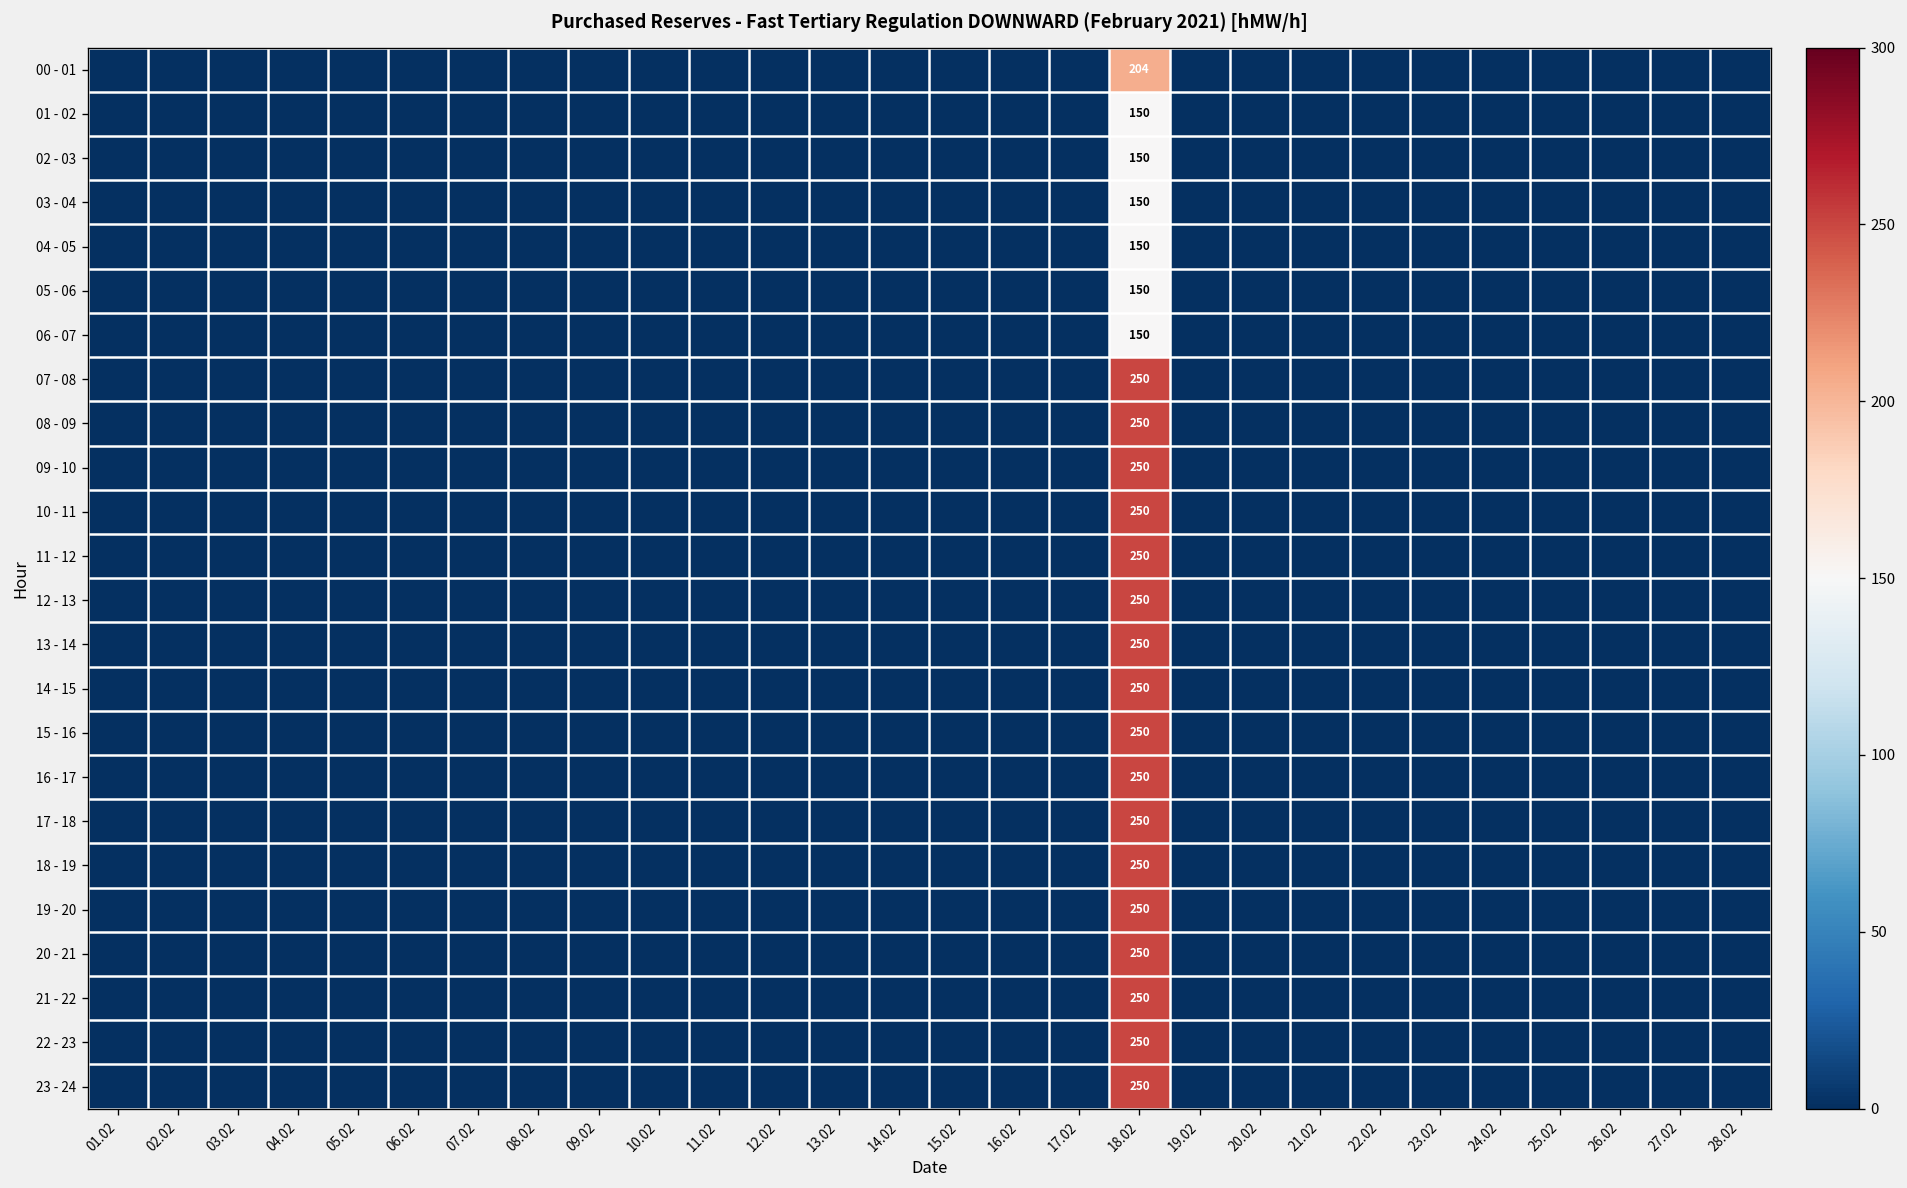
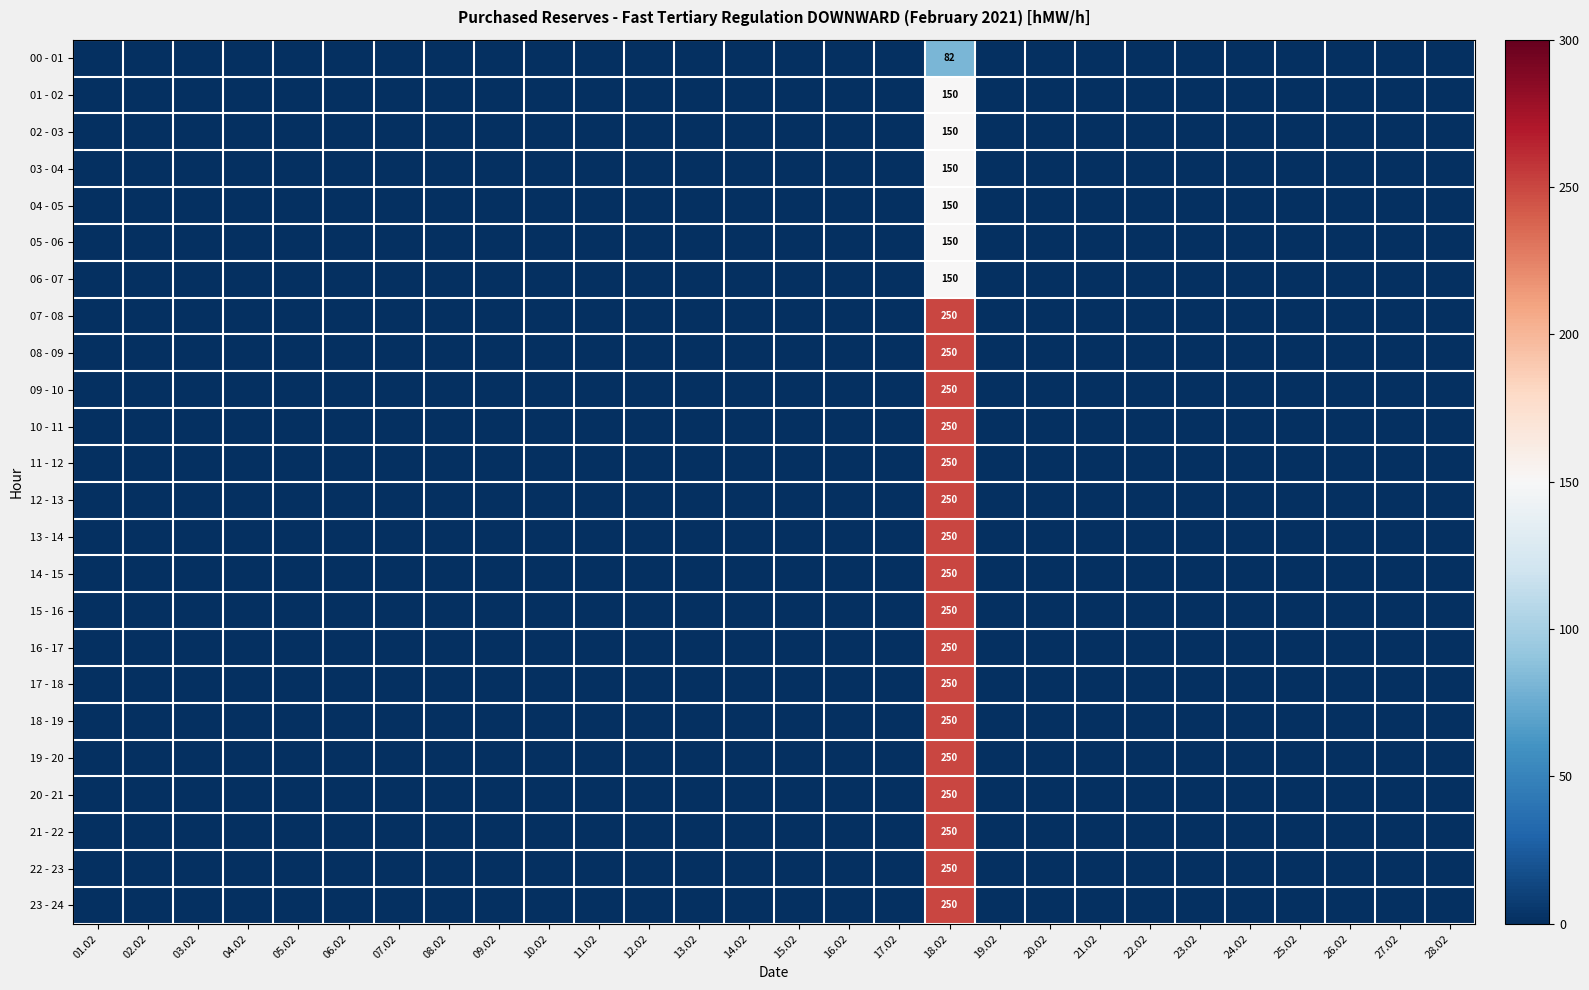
  {
    "00 - 01": {
-     "18.02": 204
+     "18.02": 82
    },
    "01 - 02": {
      "18.02": 150
    },
    "02 - 03": {
      "18.02": 150
    },
    "03 - 04": {
      "18.02": 150
    },
    "04 - 05": {
      "18.02": 150
    },
    "05 - 06": {
      "18.02": 150
    },
    "06 - 07": {
      "18.02": 150
    },
    "07 - 08": {
      "18.02": 250
    },
    "08 - 09": {
      "18.02": 250
    },
    "09 - 10": {
      "18.02": 250
    },
    "10 - 11": {
      "18.02": 250
    },
    "11 - 12": {
      "18.02": 250
    },
    "12 - 13": {
      "18.02": 250
    },
    "13 - 14": {
      "18.02": 250
    },
    "14 - 15": {
      "18.02": 250
    },
    "15 - 16": {
      "18.02": 250
    },
    "16 - 17": {
      "18.02": 250
    },
    "17 - 18": {
      "18.02": 250
    },
    "18 - 19": {
      "18.02": 250
    },
    "19 - 20": {
      "18.02": 250
    },
    "20 - 21": {
      "18.02": 250
    },
    "21 - 22": {
      "18.02": 250
    },
    "22 - 23": {
      "18.02": 250
    },
    "23 - 24": {
      "18.02": 250
    }
  }
